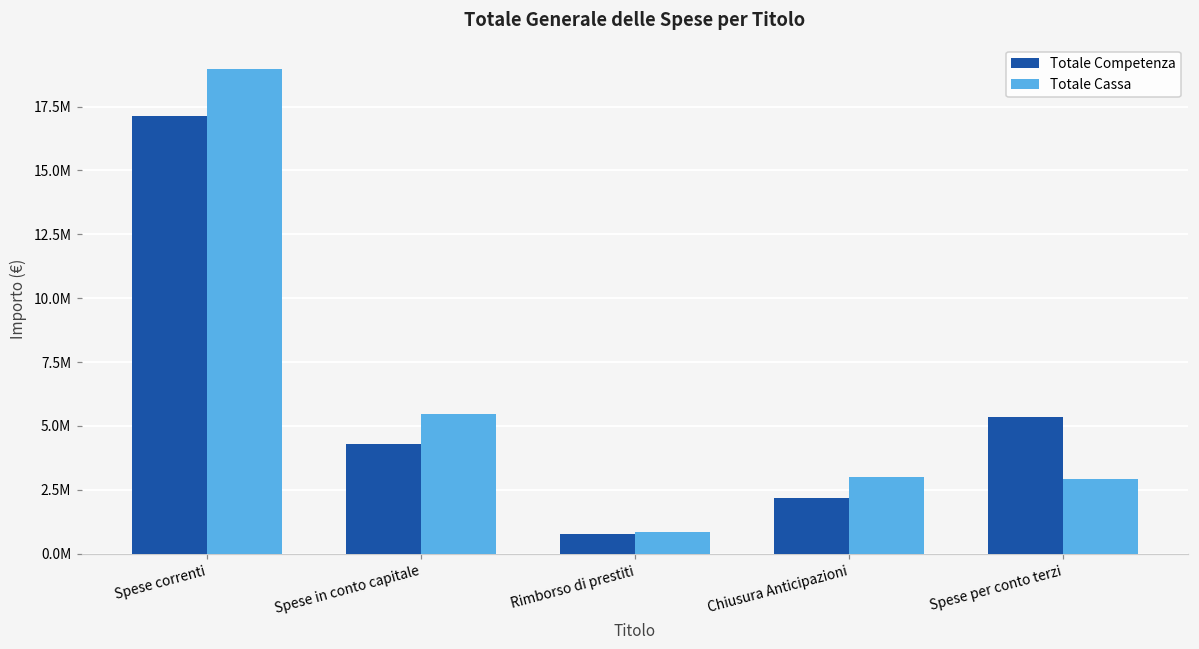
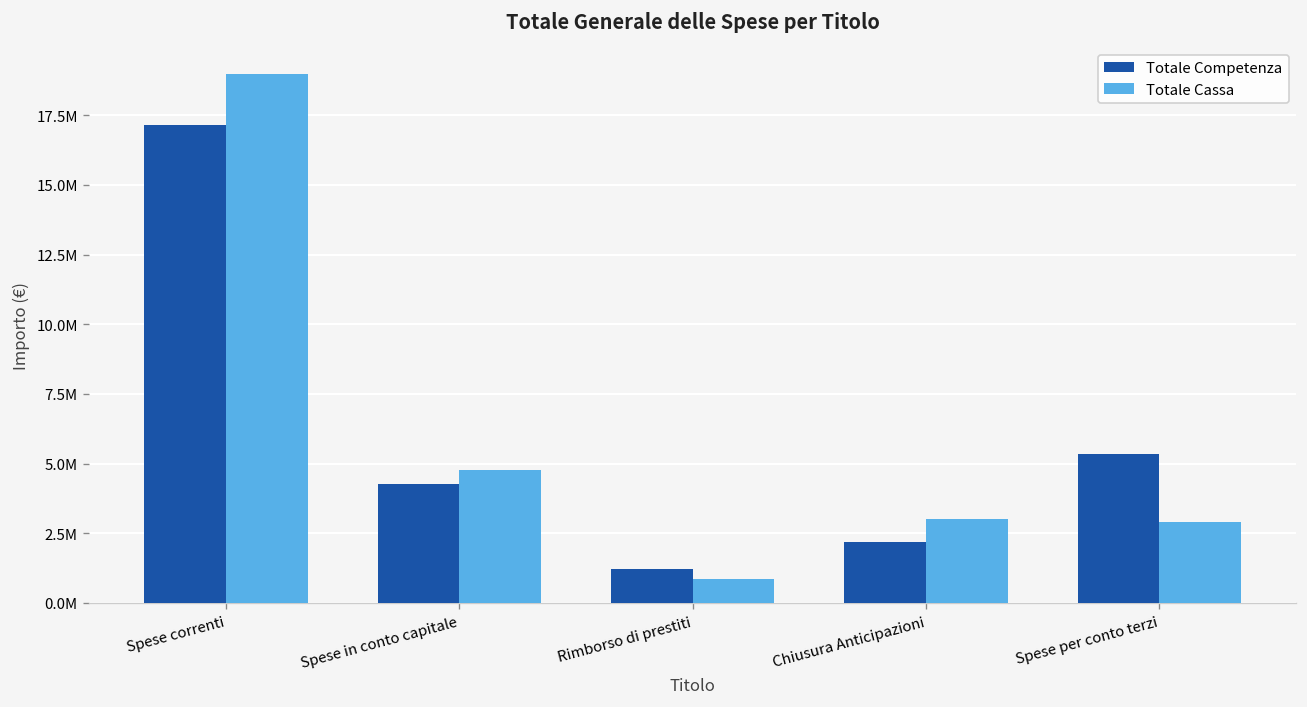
  {
    "Totale Competenza": {
      "Spese correnti": 17100000,
      "Spese in conto capitale": 4300000,
-     "Rimborso di prestiti": 800000,
+     "Rimborso di prestiti": 1200000,
      "Chiusura Anticipazioni": 2200000,
      "Spese per conto terzi": 5300000
    },
    "Totale Cassa": {
      "Spese correnti": 19000000,
-     "Spese in conto capitale": 5400000,
+     "Spese in conto capitale": 4800000,
      "Rimborso di prestiti": 900000,
      "Chiusura Anticipazioni": 3000000,
      "Spese per conto terzi": 2900000
    }
  }
